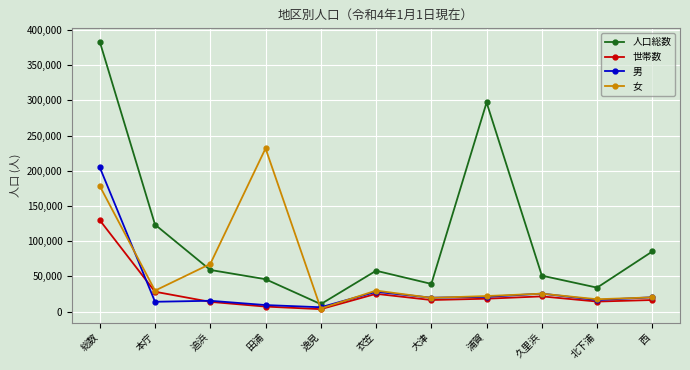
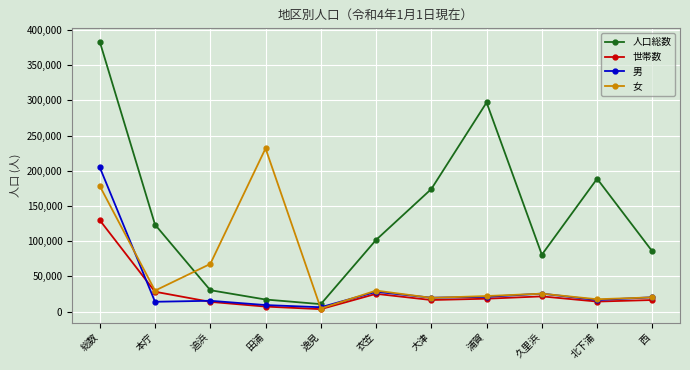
  {
    "人口総数": {
      "総数": "380,000",
      "本庁": "120,000",
-     "追浜": "60,000",
-     "田浦": "50,000",
+     "追浜": "30,000",
+     "田浦": "20,000",
      "逸見": "10,000",
-     "衣笠": "60,000",
-     "大津": "40,000",
+     "衣笠": "100,000",
+     "大津": "170,000",
      "浦賀": "300,000",
-     "久里浜": "50,000",
-     "北下浦": "30,000",
+     "久里浜": "80,000",
+     "北下浦": "190,000",
      "西": "90,000"
    },
    "世帯数": {
      "総数": "130,000",
      "久里浜": "20,000",
      "西": "20,000"
    },
    "男": {
      "総数": "200,000",
      "本庁": "10,000"
    },
    "女": {
      "総数": "180,000",
      "追浜": "70,000",
      "田浦": "230,000"
    }
  }
